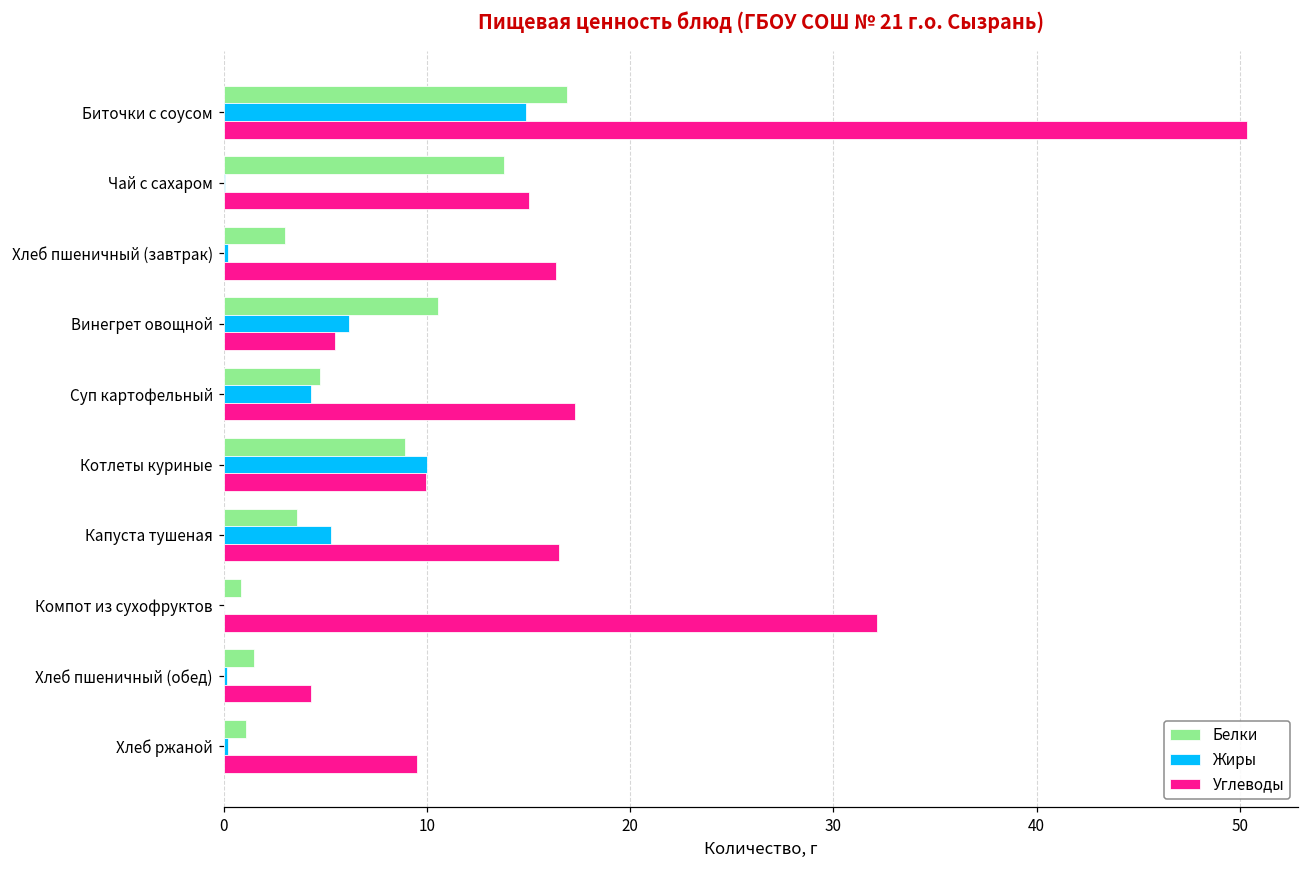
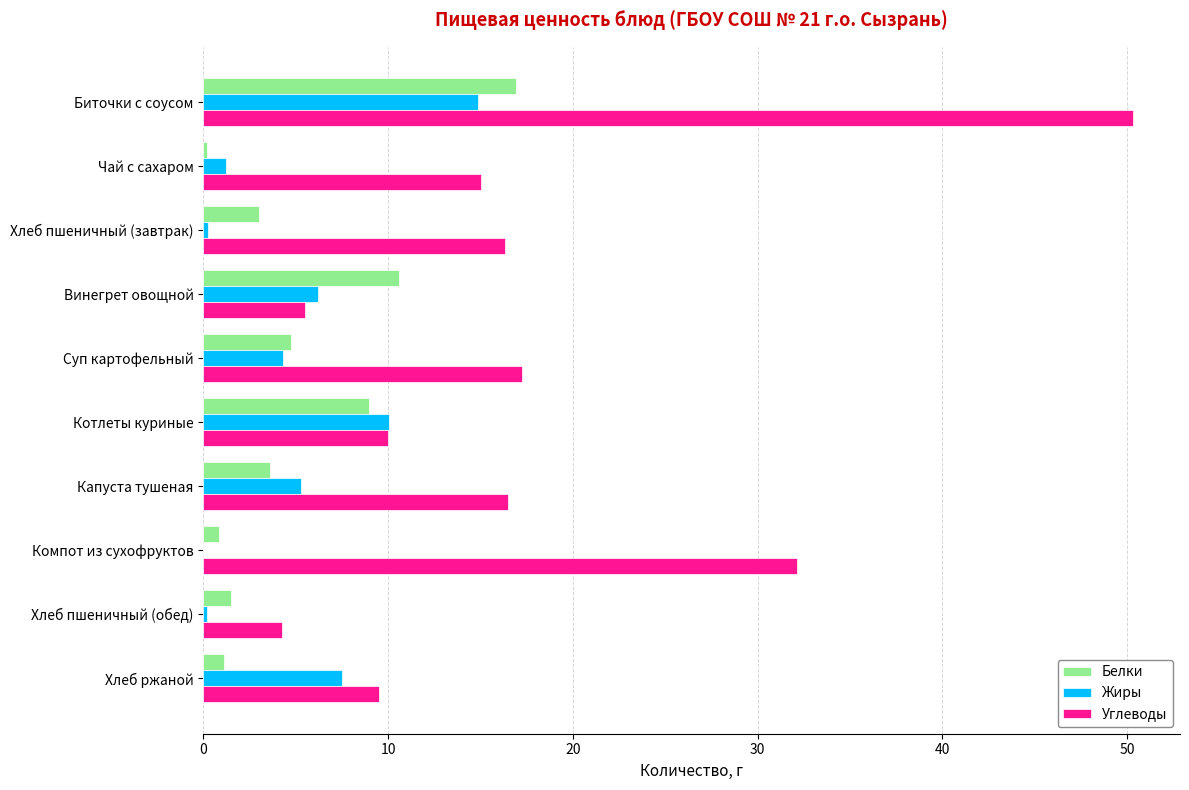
  {
    "Белки": {
      "Биточки с соусом": 16.9,
-     "Чай с сахаром": 13.8,
+     "Чай с сахаром": 0.2,
      "Хлеб пшеничный (завтрак)": 3.0,
      "Винегрет овощной": 10.6,
      "Суп картофельный": 4.7,
      "Котлеты куриные": 8.9,
      "Капуста тушеная": 3.6,
      "Компот из сухофруктов": 0.9,
      "Хлеб пшеничный (обед)": 1.5,
      "Хлеб ржаной": 1.1
    },
    "Жиры": {
      "Биточки с соусом": 14.9,
-     "Чай с сахаром": 0.1,
+     "Чай с сахаром": 1.2,
      "Хлеб пшеничный (завтрак)": 0.2,
      "Винегрет овощной": 6.2,
      "Суп картофельный": 4.3,
      "Котлеты куриные": 10.0,
      "Капуста тушеная": 5.3,
      "Компот из сухофруктов": 0.0,
      "Хлеб пшеничный (обед)": 0.2,
-     "Хлеб ржаной": 0.2
+     "Хлеб ржаной": 7.5
    },
    "Углеводы": {
      "Биточки с соусом": 50.3,
      "Чай с сахаром": 15.0,
      "Хлеб пшеничный (завтрак)": 16.4,
      "Винегрет овощной": 5.5,
      "Суп картофельный": 17.3,
      "Котлеты куриные": 10.0,
      "Капуста тушеная": 16.5,
      "Компот из сухофруктов": 32.1,
      "Хлеб пшеничный (обед)": 4.3,
      "Хлеб ржаной": 9.5
    }
  }
